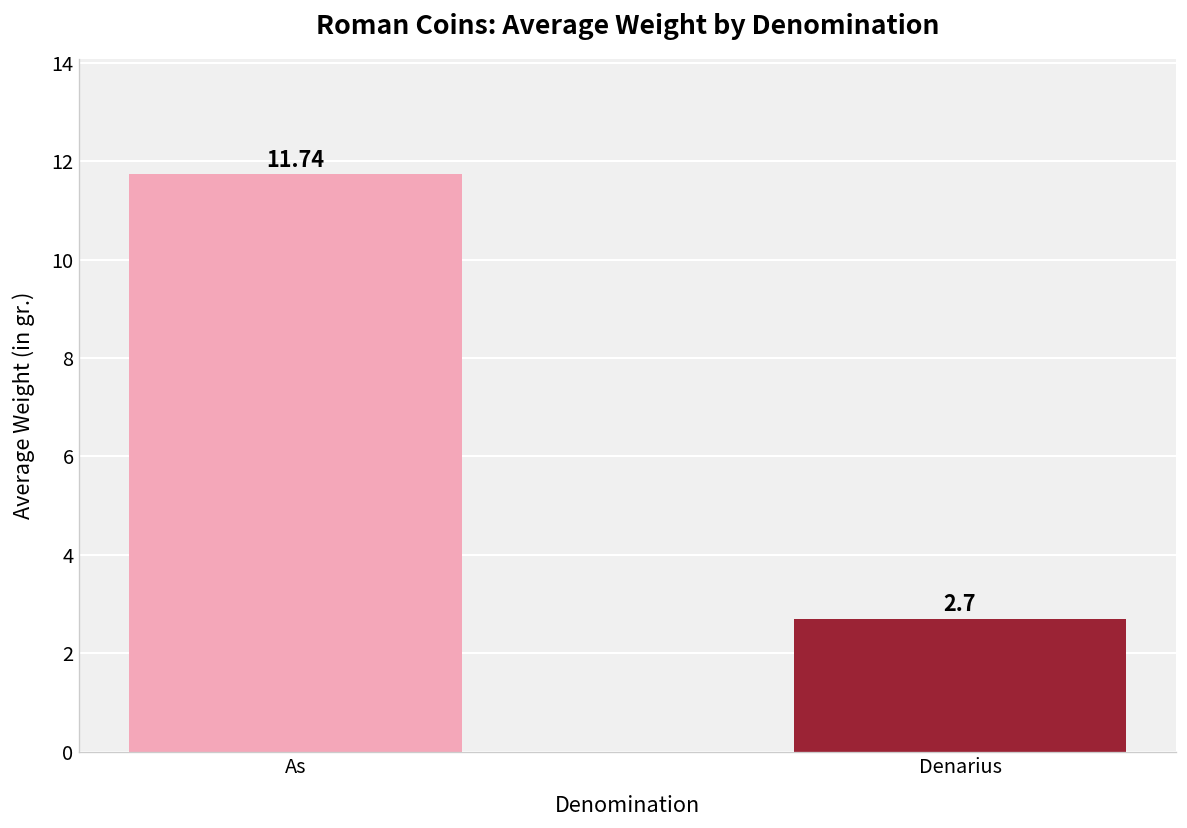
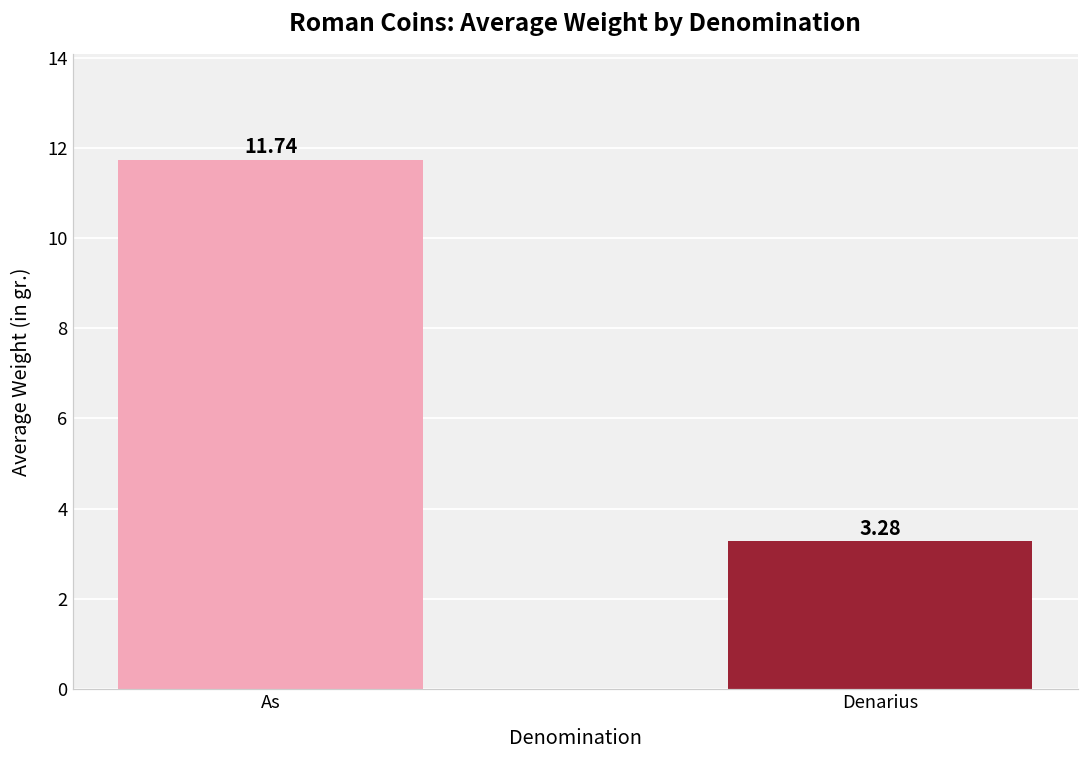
  {
    "As": 11.74,
-   "Denarius": 2.7
+   "Denarius": 3.28
  }
